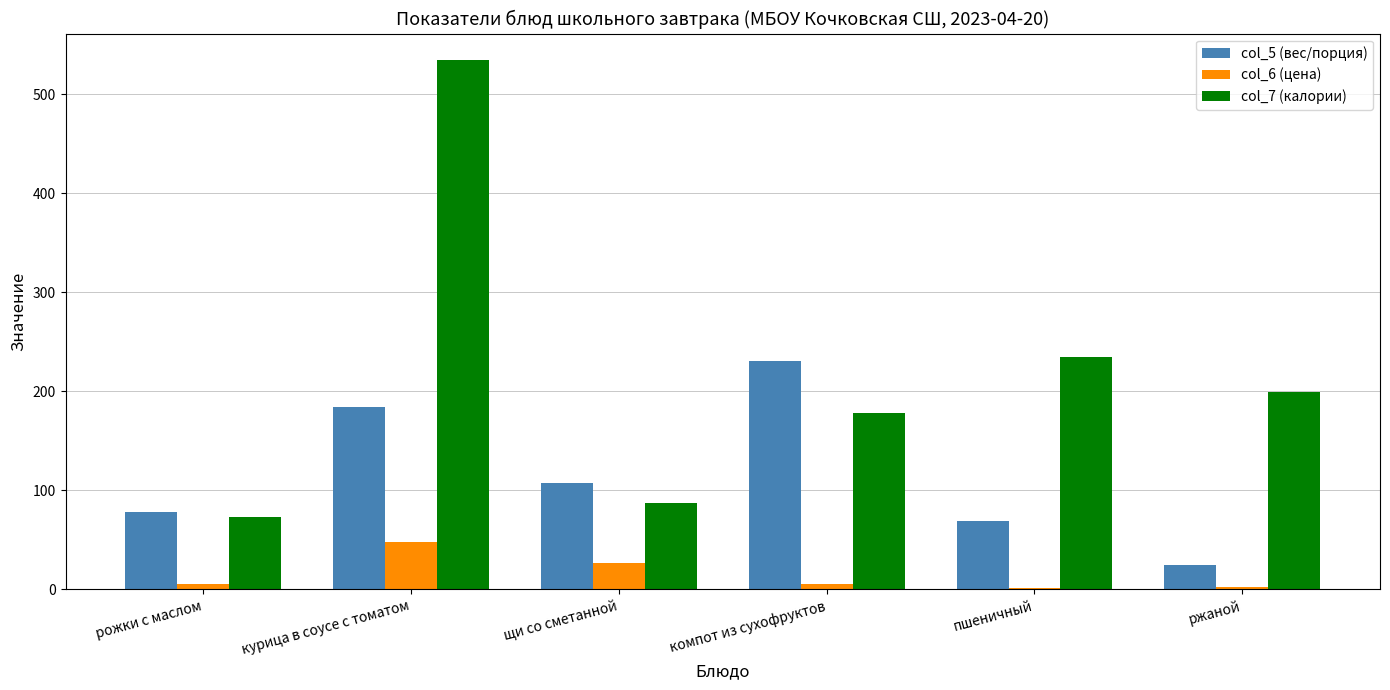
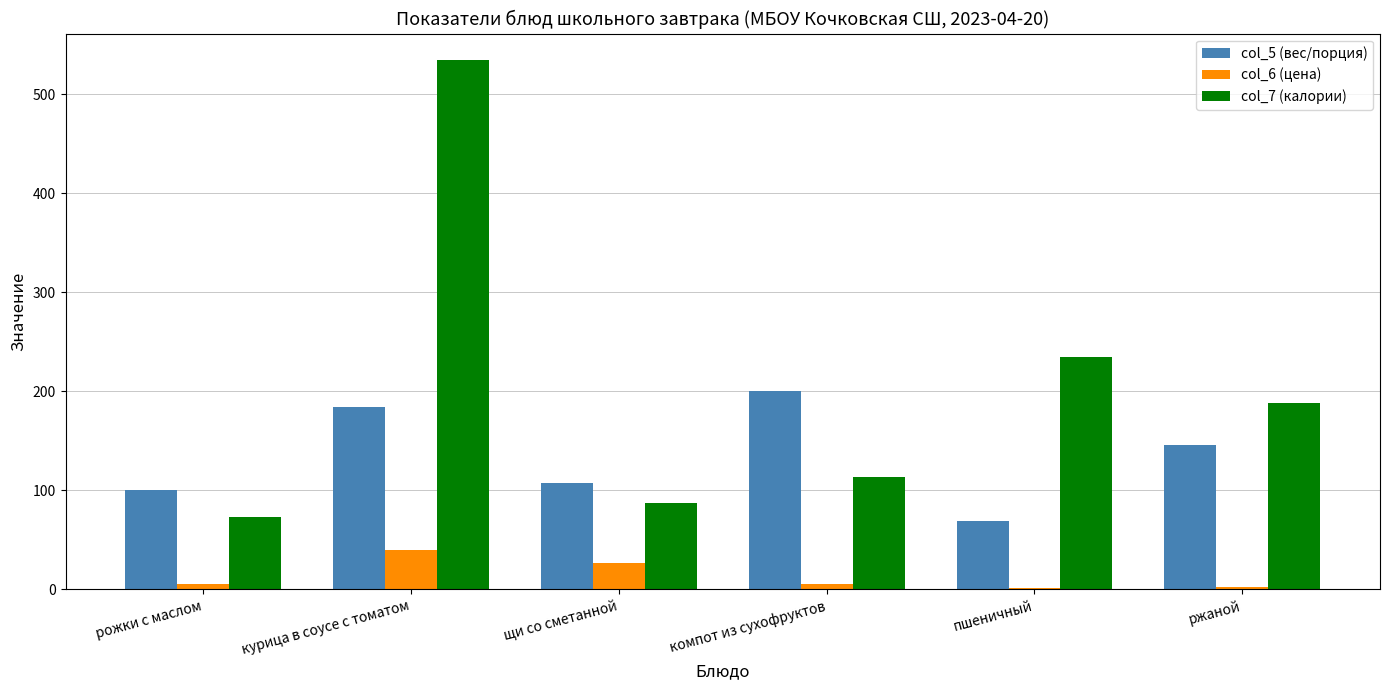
  {
    "col_5 (вес/порция)": {
-     "рожки с маслом": 80,
+     "рожки с маслом": 100,
      "курица в соусе с томатом": 180,
      "щи со сметанной": 110,
-     "компот из сухофруктов": 230,
+     "компот из сухофруктов": 200,
      "пшеничный": 70,
-     "ржаной": 30
+     "ржаной": 150
    },
    "col_6 (цена)": {
      "рожки с маслом": 10,
-     "курица в соусе с томатом": 50,
+     "курица в соусе с томатом": 40,
      "щи со сметанной": 30,
      "компот из сухофруктов": 10
    },
    "col_7 (калории)": {
      "рожки с маслом": 70,
      "курица в соусе с томатом": 530,
      "щи со сметанной": 90,
-     "компот из сухофруктов": 180,
+     "компот из сухофруктов": 110,
      "пшеничный": 240,
-     "ржаной": 200
+     "ржаной": 190
    }
  }
